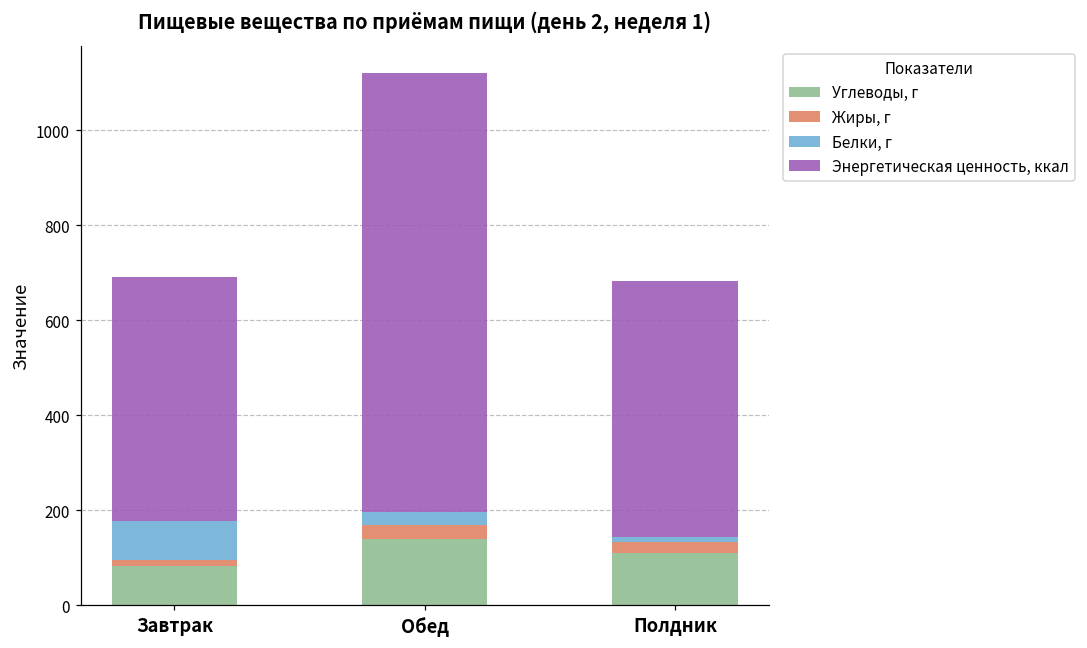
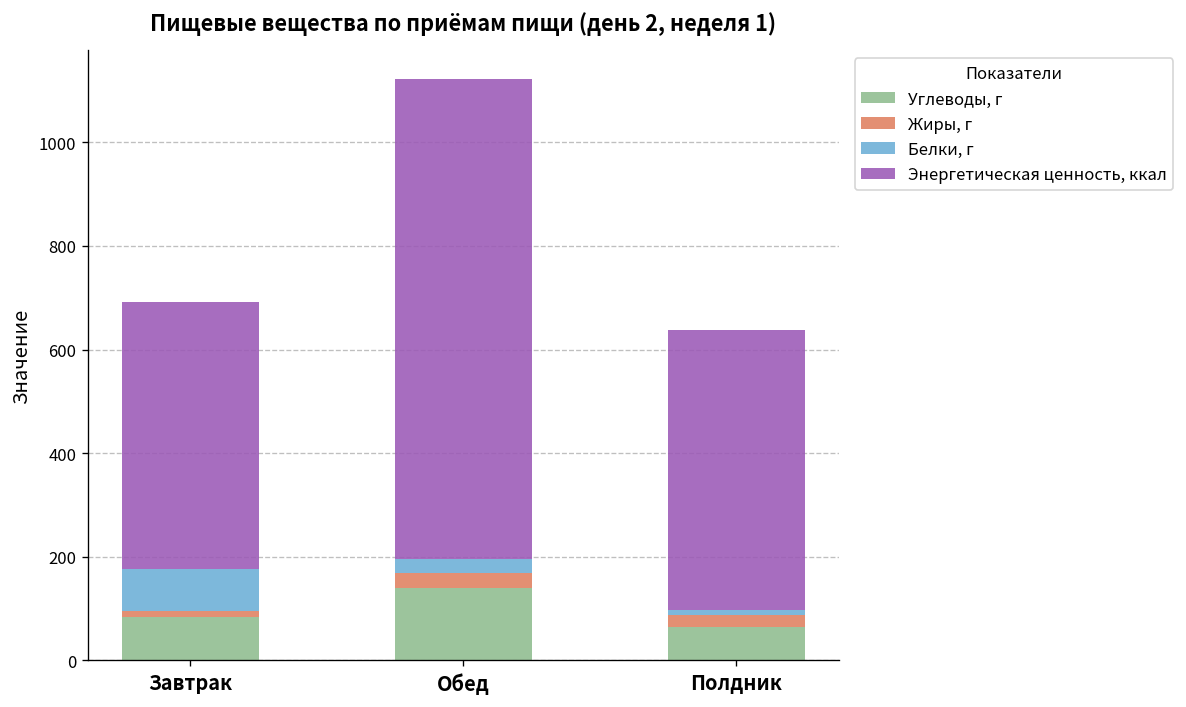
  {
    "Углеводы, г": {
      "Завтрак": 80,
      "Обед": 140,
-     "Полдник": 110
+     "Полдник": 70
    },
    "Жиры, г": {
      "Завтрак": 10,
      "Обед": 30,
      "Полдник": 20
    },
    "Белки, г": {
      "Завтрак": 80,
      "Обед": 30,
      "Полдник": 10
    },
    "Энергетическая ценность, ккал": {
      "Завтрак": 520,
      "Обед": 930,
      "Полдник": 540
    }
  }
